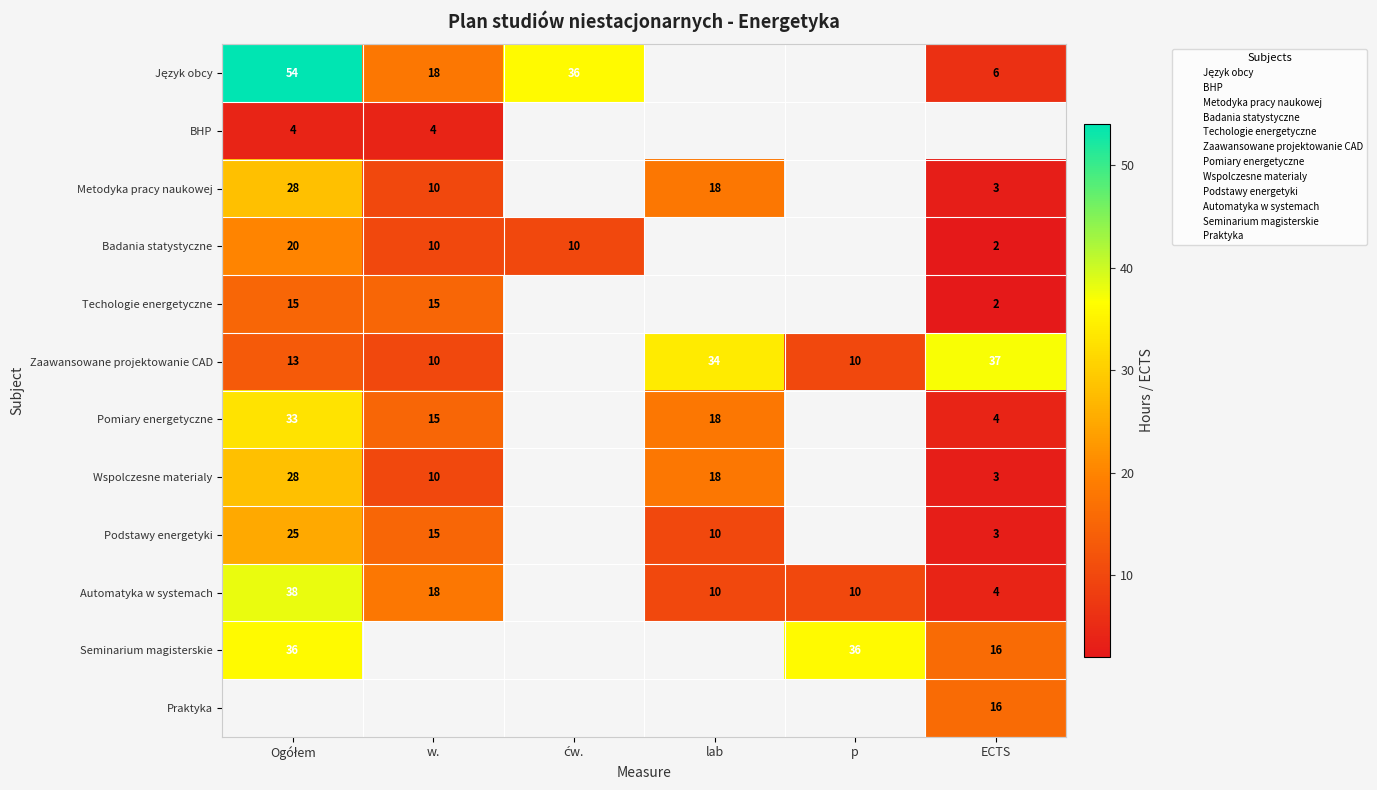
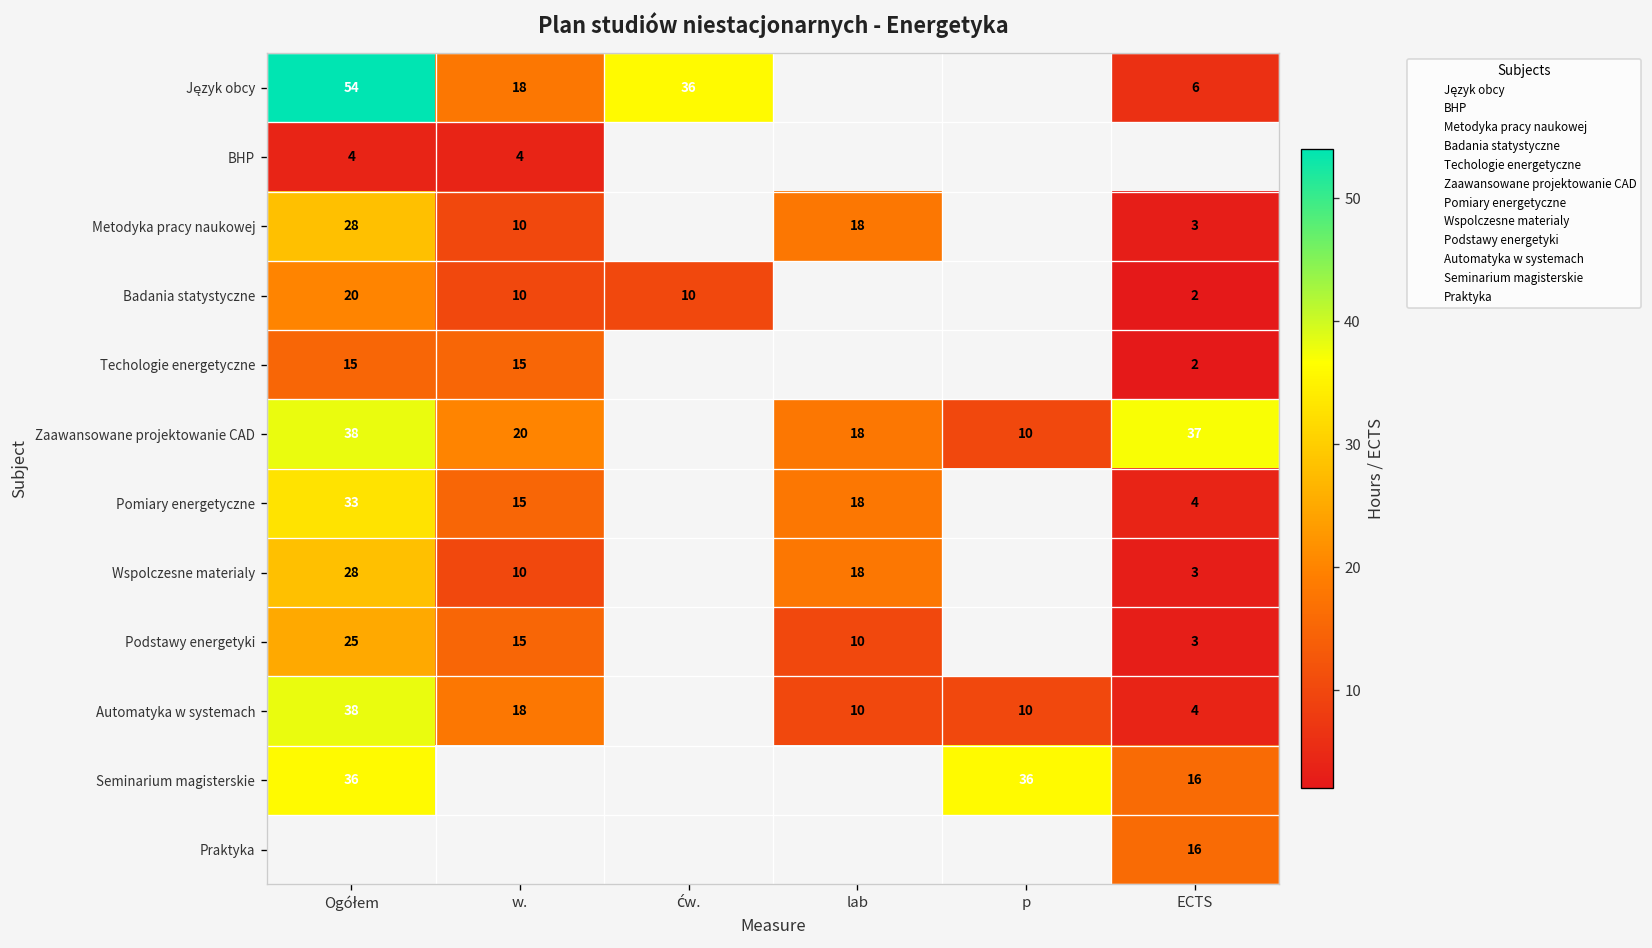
  {
    "Język obcy": {
      "Ogółem": 54,
      "w.": 18,
      "ćw.": 36,
      "ECTS": 6
    },
    "BHP": {
      "Ogółem": 4,
      "w.": 4
    },
    "Metodyka pracy naukowej": {
      "Ogółem": 28,
      "w.": 10,
      "lab": 18,
      "ECTS": 3
    },
    "Badania statystyczne": {
      "Ogółem": 20,
      "w.": 10,
      "ćw.": 10,
      "ECTS": 2
    },
    "Techologie energetyczne": {
      "Ogółem": 15,
      "w.": 15,
      "ECTS": 2
    },
    "Zaawansowane projektowanie CAD": {
-     "Ogółem": 13,
-     "w.": 10,
-     "lab": 34,
+     "Ogółem": 38,
+     "w.": 20,
+     "lab": 18,
      "p": 10,
      "ECTS": 37
    },
    "Pomiary energetyczne": {
      "Ogółem": 33,
      "w.": 15,
      "lab": 18,
      "ECTS": 4
    },
    "Wspolczesne materialy": {
      "Ogółem": 28,
      "w.": 10,
      "lab": 18,
      "ECTS": 3
    },
    "Podstawy energetyki": {
      "Ogółem": 25,
      "w.": 15,
      "lab": 10,
      "ECTS": 3
    },
    "Automatyka w systemach": {
      "Ogółem": 38,
      "w.": 18,
      "lab": 10,
      "p": 10,
      "ECTS": 4
    },
    "Seminarium magisterskie": {
      "Ogółem": 36,
      "p": 36,
      "ECTS": 16
    },
    "Praktyka": {
      "ECTS": 16
    }
  }
